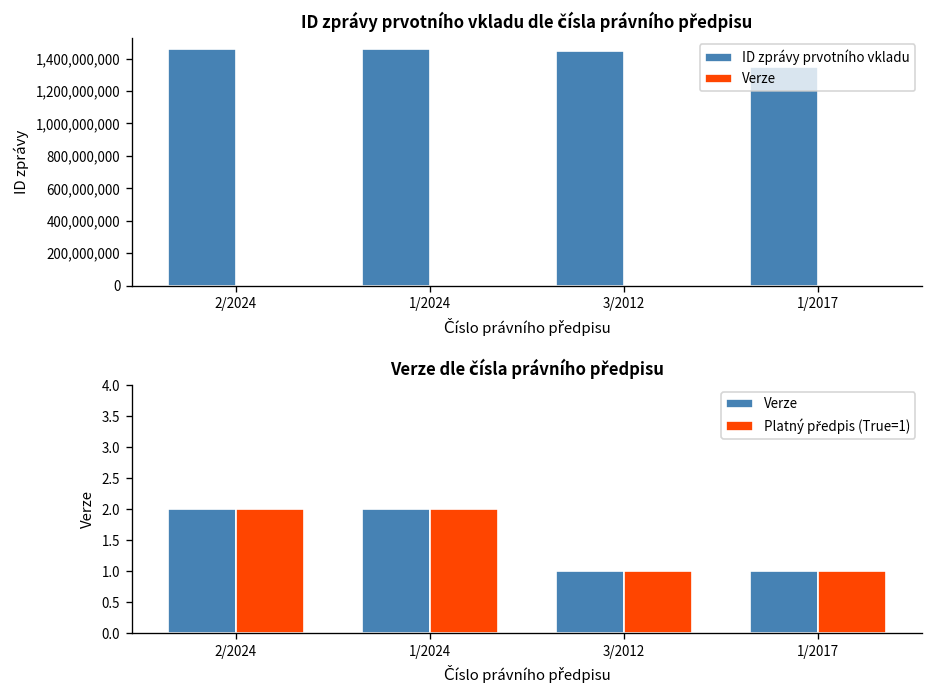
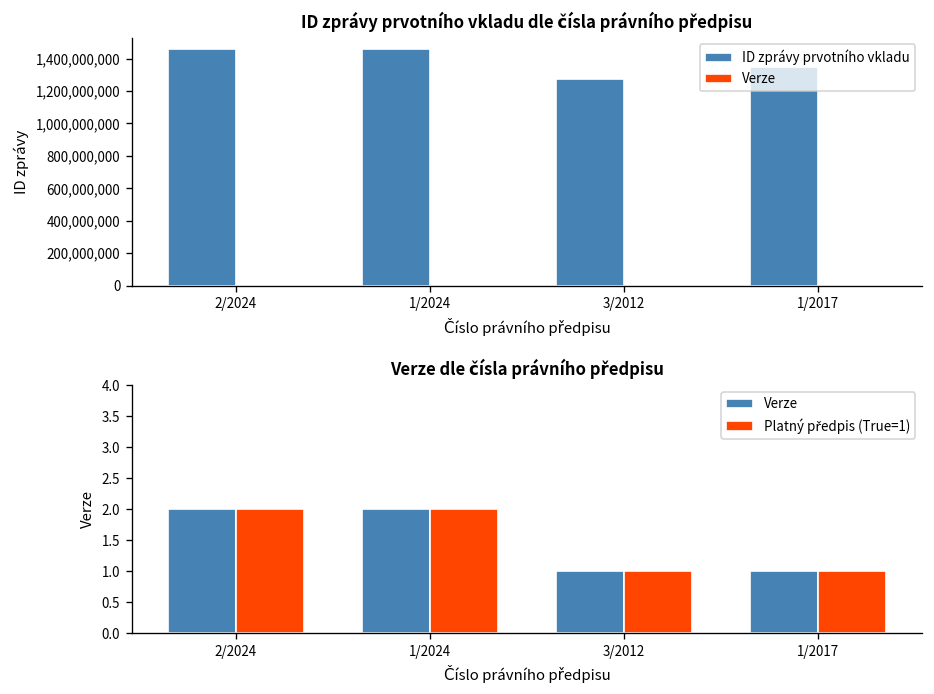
  {
    "ID zprávy prvotního vkladu dle čísla právního předpisu": {
      "ID zprávy prvotního vkladu": {
        "2/2024": "1,460,000,000",
        "1/2024": "1,460,000,000",
-       "3/2012": "1,450,000,000"
+       "3/2012": "1,280,000,000"
      }
    },
    "Verze dle čísla právního předpisu": {
      "Verze": {
        "2/2024": "2.0",
        "1/2024": "2.0",
        "3/2012": "1.0",
        "1/2017": "1.0"
      },
      "Platný předpis (True=1)": {
        "2/2024": "2.0",
        "1/2024": "2.0",
        "3/2012": "1.0",
        "1/2017": "1.0"
      }
    }
  }
